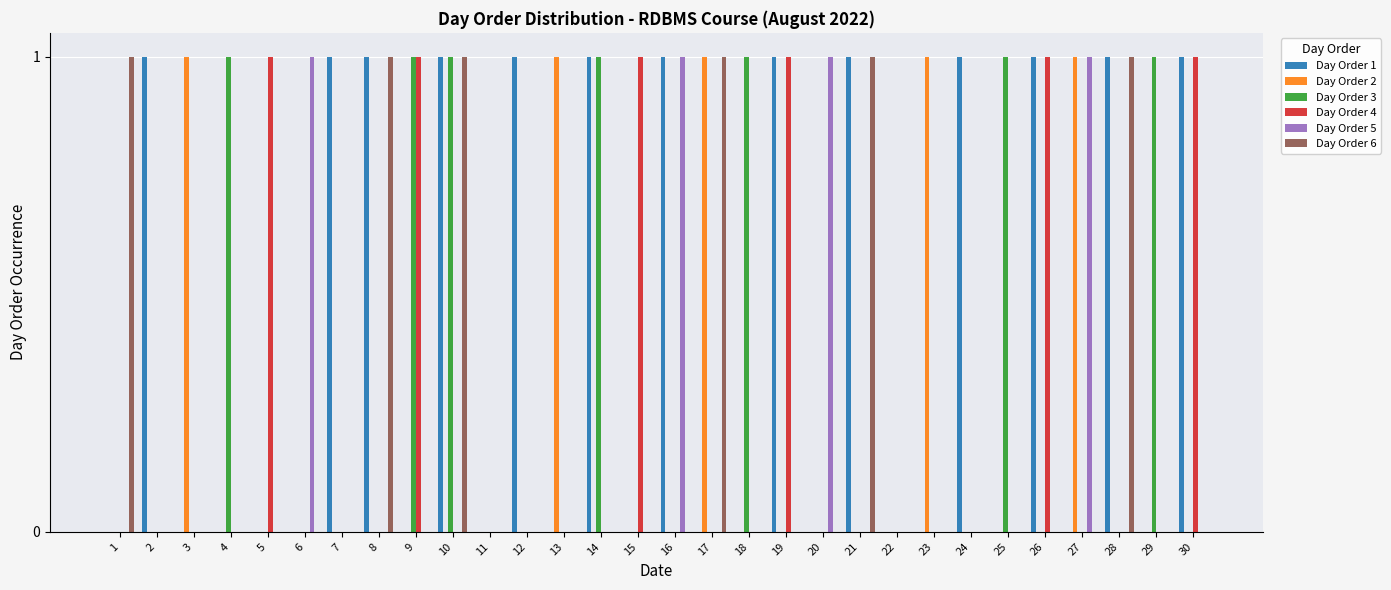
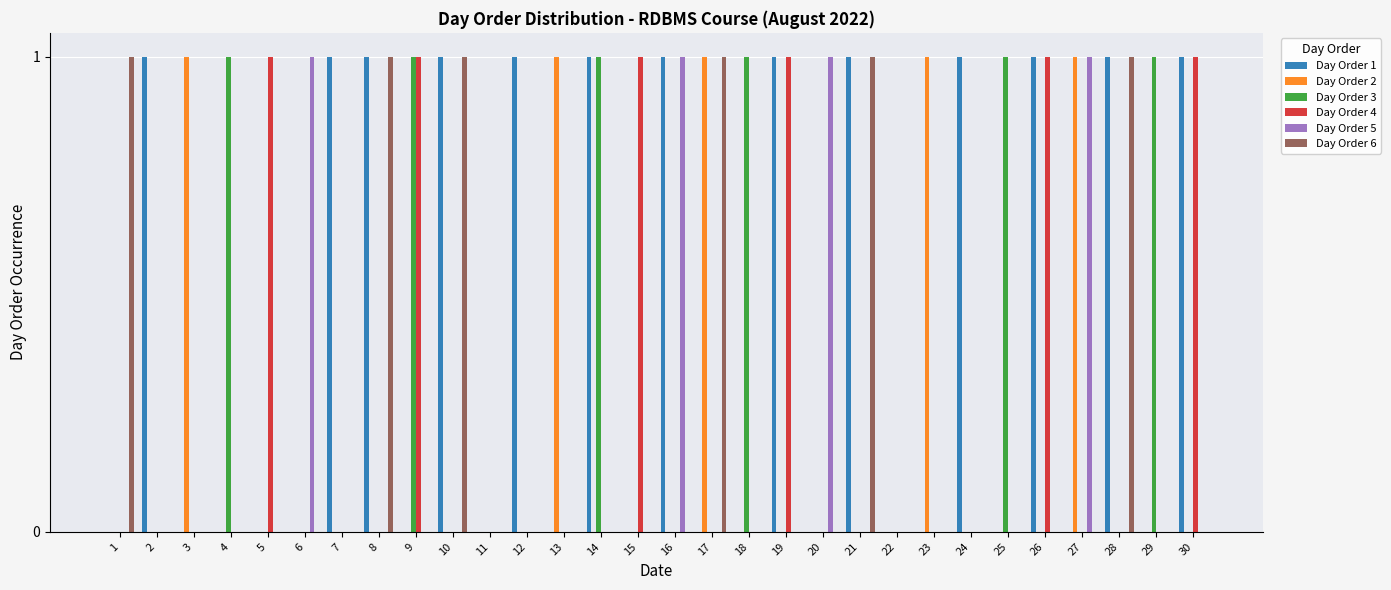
  {
    "Day Order 1": {
      "1": 0,
      "2": 1,
      "3": 0,
      "4": 0,
      "5": 0,
      "6": 0,
      "7": 1,
      "8": 1,
      "9": 0,
      "10": 1,
      "11": 0,
      "12": 1,
      "13": 0,
      "14": 1,
      "15": 0,
      "16": 1,
      "17": 0,
      "18": 0,
      "19": 1,
      "20": 0,
      "21": 1,
      "22": 0,
      "23": 0,
      "24": 1,
      "25": 0,
      "26": 1,
      "27": 0,
      "28": 1,
      "29": 0,
      "30": 1
    },
    "Day Order 2": {
      "1": 0,
      "2": 0,
      "3": 1,
      "4": 0,
      "5": 0,
      "6": 0,
      "7": 0,
      "8": 0,
      "9": 0,
      "10": 0,
      "11": 0,
      "12": 0,
      "13": 1,
      "14": 0,
      "15": 0,
      "16": 0,
      "17": 1,
      "18": 0,
      "19": 0,
      "20": 0,
      "21": 0,
      "22": 0,
      "23": 1,
      "24": 0,
      "25": 0,
      "26": 0,
      "27": 1,
      "28": 0,
      "29": 0,
      "30": 0
    },
    "Day Order 3": {
      "1": 0,
      "2": 0,
      "3": 0,
      "4": 1,
      "5": 0,
      "6": 0,
      "7": 0,
      "8": 0,
      "9": 1,
-     "10": 1,
+     "10": 0,
      "11": 0,
      "12": 0,
      "13": 0,
      "14": 1,
      "15": 0,
      "16": 0,
      "17": 0,
      "18": 1,
      "19": 0,
      "20": 0,
      "21": 0,
      "22": 0,
      "23": 0,
      "24": 0,
      "25": 1,
      "26": 0,
      "27": 0,
      "28": 0,
      "29": 1,
      "30": 0
    },
    "Day Order 4": {
      "1": 0,
      "2": 0,
      "3": 0,
      "4": 0,
      "5": 1,
      "6": 0,
      "7": 0,
      "8": 0,
      "9": 1,
      "10": 0,
      "11": 0,
      "12": 0,
      "13": 0,
      "14": 0,
      "15": 1,
      "16": 0,
      "17": 0,
      "18": 0,
      "19": 1,
      "20": 0,
      "21": 0,
      "22": 0,
      "23": 0,
      "24": 0,
      "25": 0,
      "26": 1,
      "27": 0,
      "28": 0,
      "29": 0,
      "30": 1
    },
    "Day Order 5": {
      "1": 0,
      "2": 0,
      "3": 0,
      "4": 0,
      "5": 0,
      "6": 1,
      "7": 0,
      "8": 0,
      "9": 0,
      "10": 0,
      "11": 0,
      "12": 0,
      "13": 0,
      "14": 0,
      "15": 0,
      "16": 1,
      "17": 0,
      "18": 0,
      "19": 0,
      "20": 1,
      "21": 0,
      "22": 0,
      "23": 0,
      "24": 0,
      "25": 0,
      "26": 0,
      "27": 1,
      "28": 0,
      "29": 0,
      "30": 0
    },
    "Day Order 6": {
      "1": 1,
      "2": 0,
      "3": 0,
      "4": 0,
      "5": 0,
      "6": 0,
      "7": 0,
      "8": 1,
      "9": 0,
      "10": 1,
      "11": 0,
      "12": 0,
      "13": 0,
      "14": 0,
      "15": 0,
      "16": 0,
      "17": 1,
      "18": 0,
      "19": 0,
      "20": 0,
      "21": 1,
      "22": 0,
      "23": 0,
      "24": 0,
      "25": 0,
      "26": 0,
      "27": 0,
      "28": 1,
      "29": 0,
      "30": 0
    }
  }
